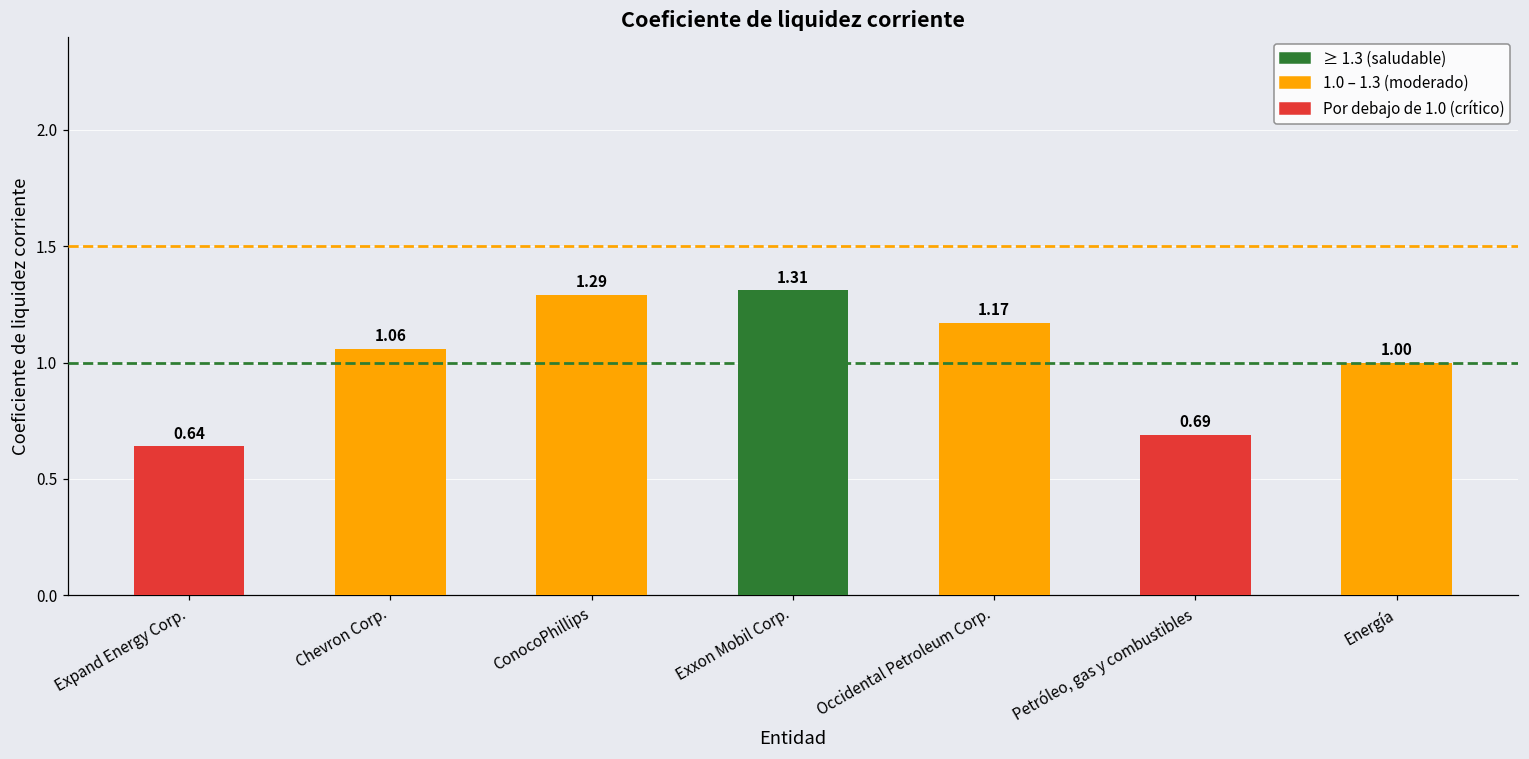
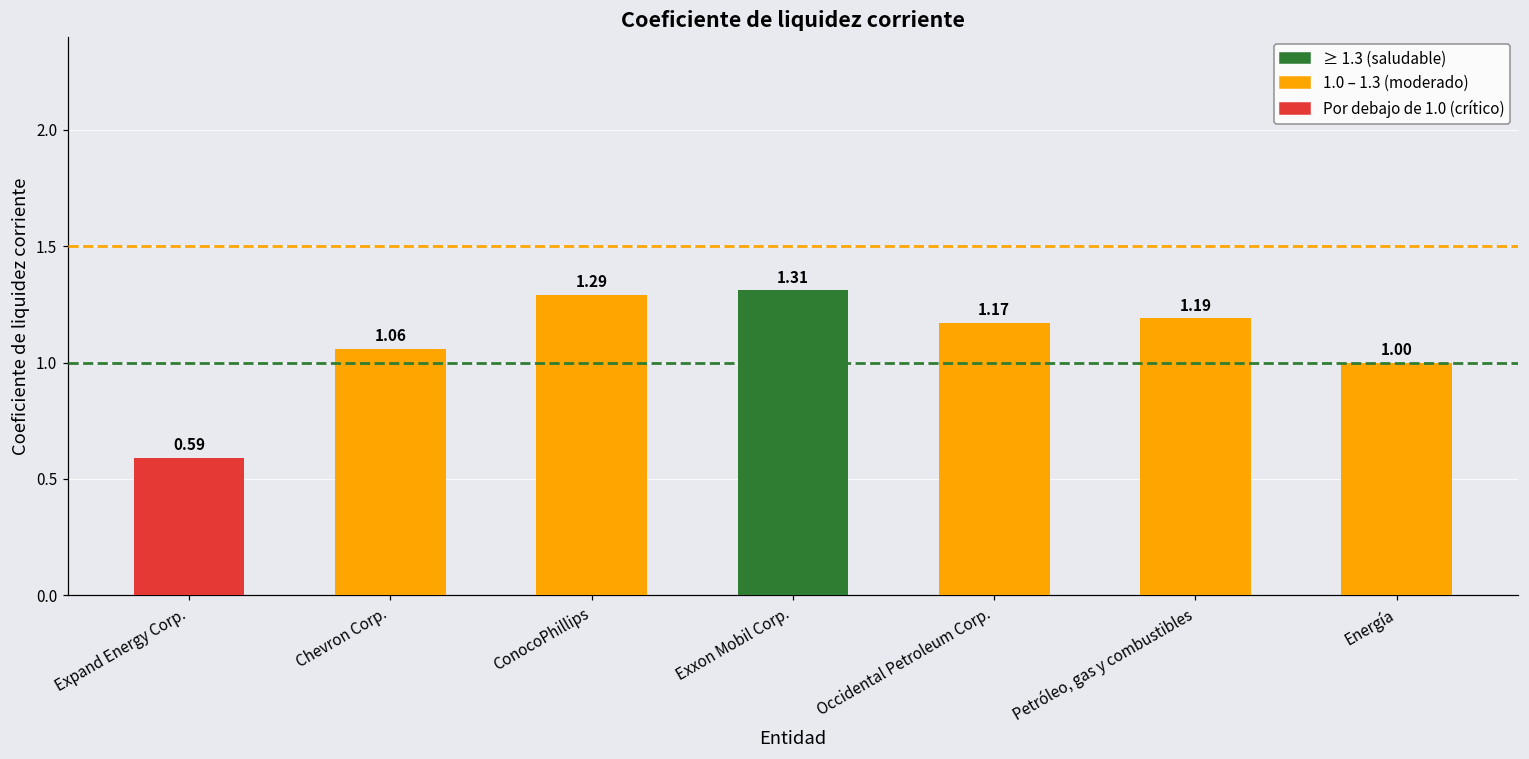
  {
-   "Expand Energy Corp.": 0.64,
+   "Expand Energy Corp.": 0.59,
    "Chevron Corp.": 1.06,
    "ConocoPhillips": 1.29,
    "Exxon Mobil Corp.": 1.31,
    "Occidental Petroleum Corp.": 1.17,
-   "Petróleo, gas y combustibles": 0.69,
+   "Petróleo, gas y combustibles": 1.19,
    "Energía": 1.00
  }
